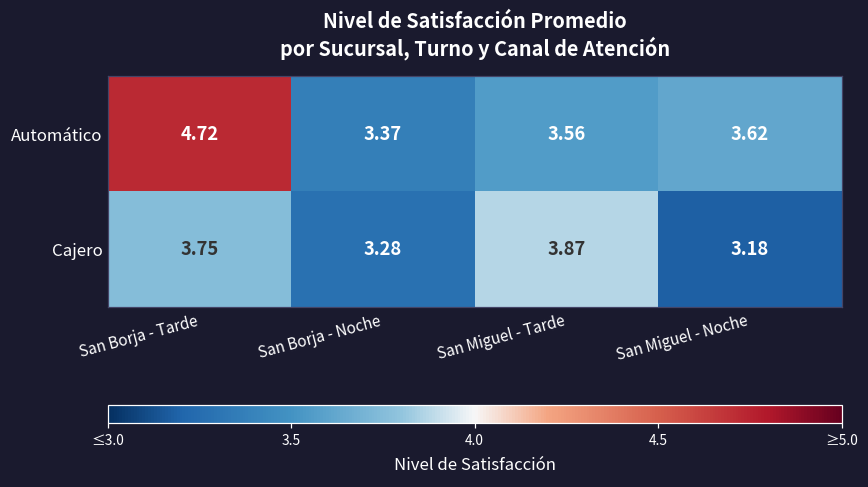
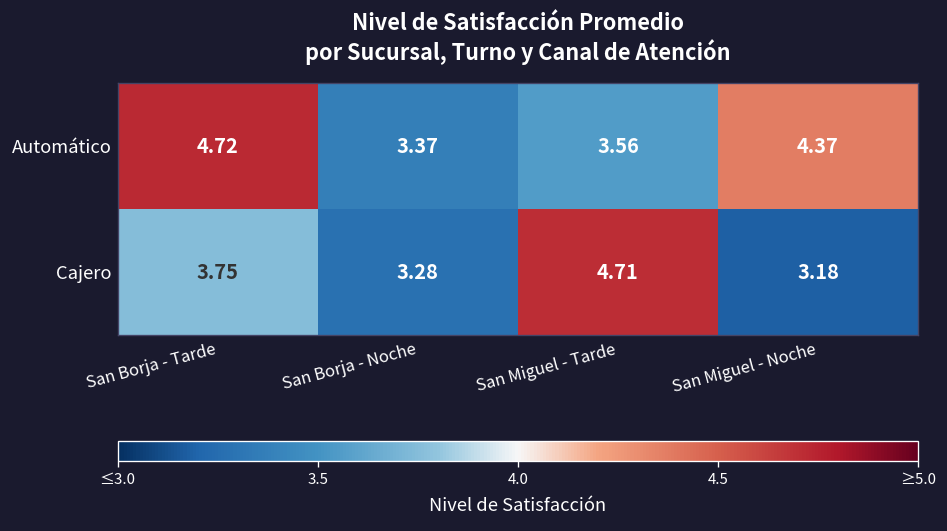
  {
    "Automático": {
      "San Borja - Tarde": 4.72,
      "San Borja - Noche": 3.37,
      "San Miguel - Tarde": 3.56,
-     "San Miguel - Noche": 3.62
+     "San Miguel - Noche": 4.37
    },
    "Cajero": {
      "San Borja - Tarde": 3.75,
      "San Borja - Noche": 3.28,
-     "San Miguel - Tarde": 3.87,
+     "San Miguel - Tarde": 4.71,
      "San Miguel - Noche": 3.18
    }
  }
